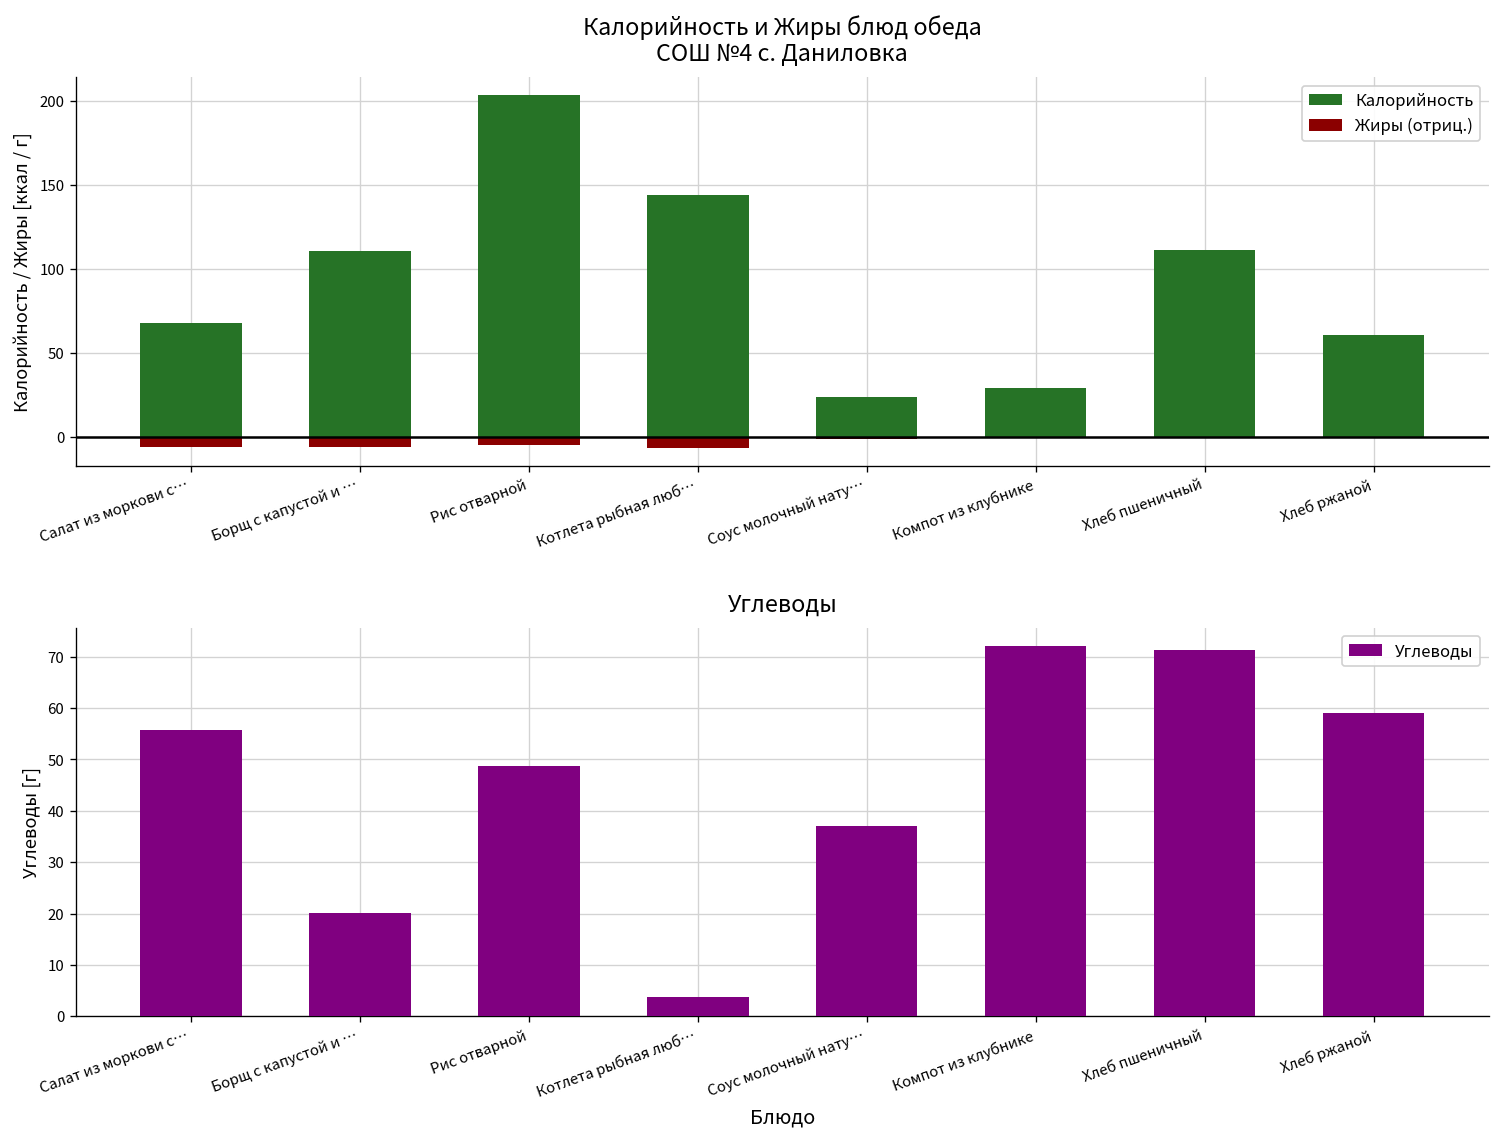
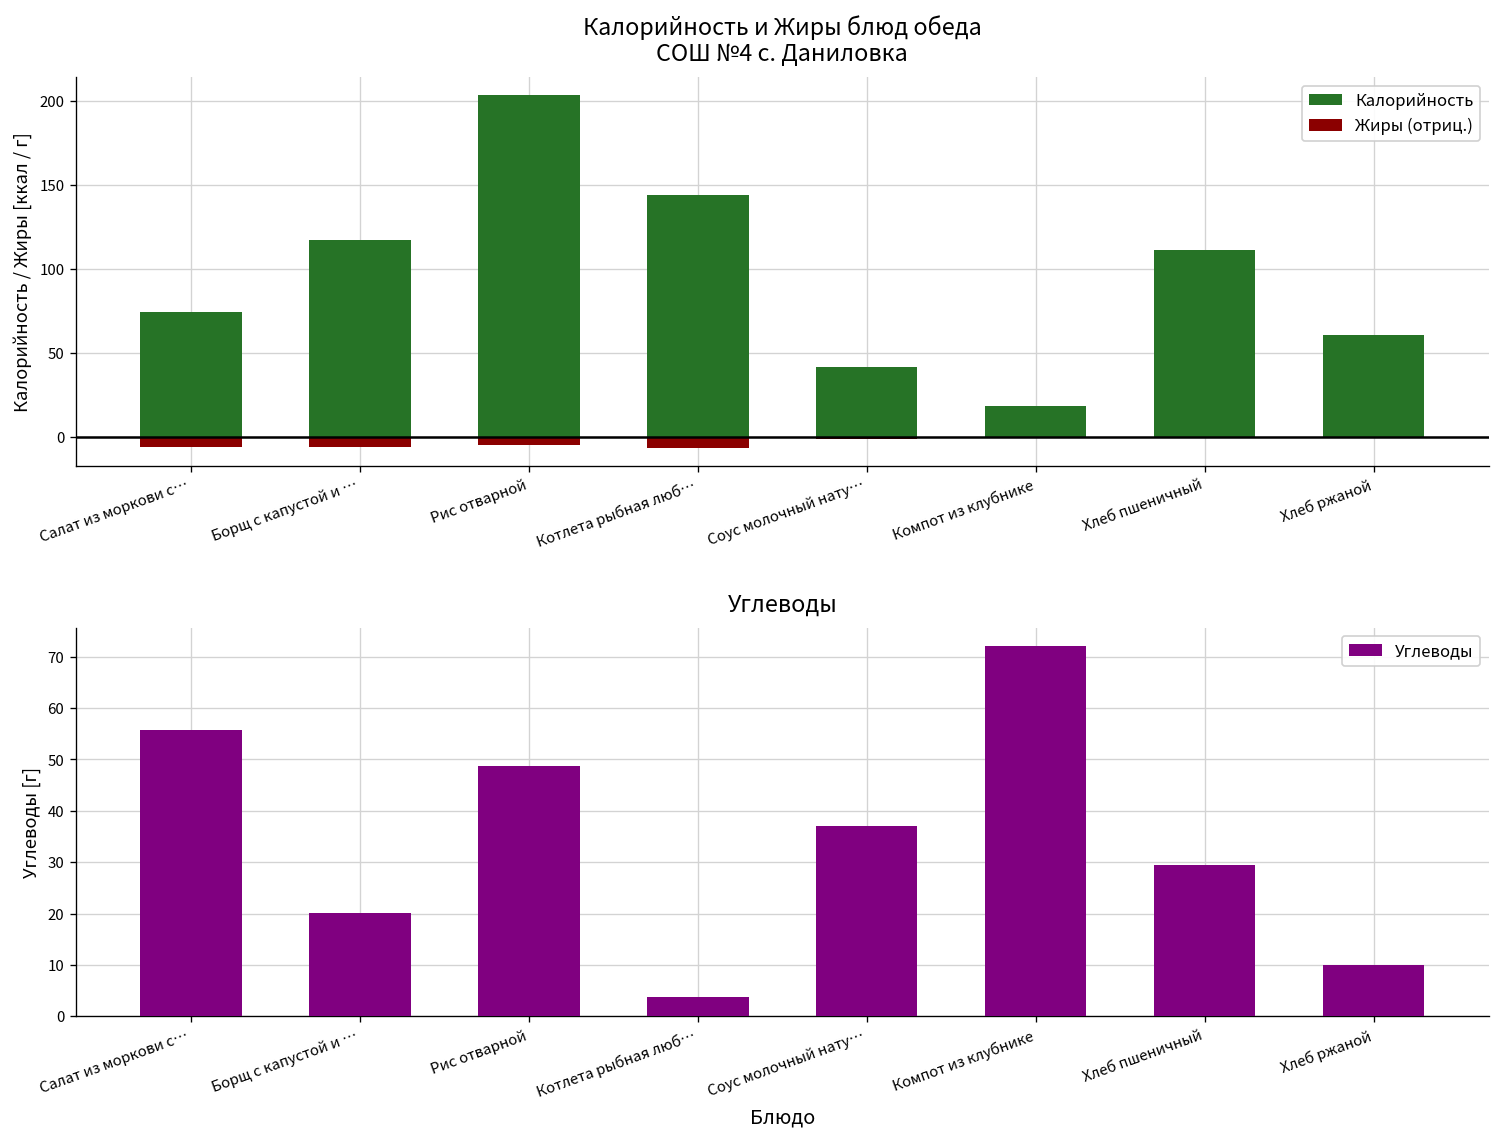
  {
    "Калорийность и Жиры блюд обеда СОШ №4 с. Даниловка": {
      "Калорийность": {
-       "Салат из моркови с…": 68,
-       "Борщ с капустой и …": 110,
+       "Салат из моркови с…": 74,
+       "Борщ с капустой и …": 117,
        "Рис отварной": 203,
        "Котлета рыбная люб…": 144,
-       "Соус молочный нату…": 24,
-       "Компот из клубнике": 29,
+       "Соус молочный нату…": 41,
+       "Компот из клубнике": 18,
        "Хлеб пшеничный": 111,
        "Хлеб ржаной": 60
      },
      "Жиры (отриц.)": {
        "Салат из моркови с…": -6,
        "Борщ с капустой и …": -6,
        "Рис отварной": -5,
        "Котлета рыбная люб…": -7,
        "Компот из клубнике": 0
      }
    },
    "Углеводы": {
      "Салат из моркови с…": 56,
      "Борщ с капустой и …": 20,
      "Рис отварной": 49,
      "Котлета рыбная люб…": 4,
      "Соус молочный нату…": 37,
      "Компот из клубнике": 72,
-     "Хлеб пшеничный": 71,
-     "Хлеб ржаной": 59
+     "Хлеб пшеничный": 30,
+     "Хлеб ржаной": 10
    }
  }
